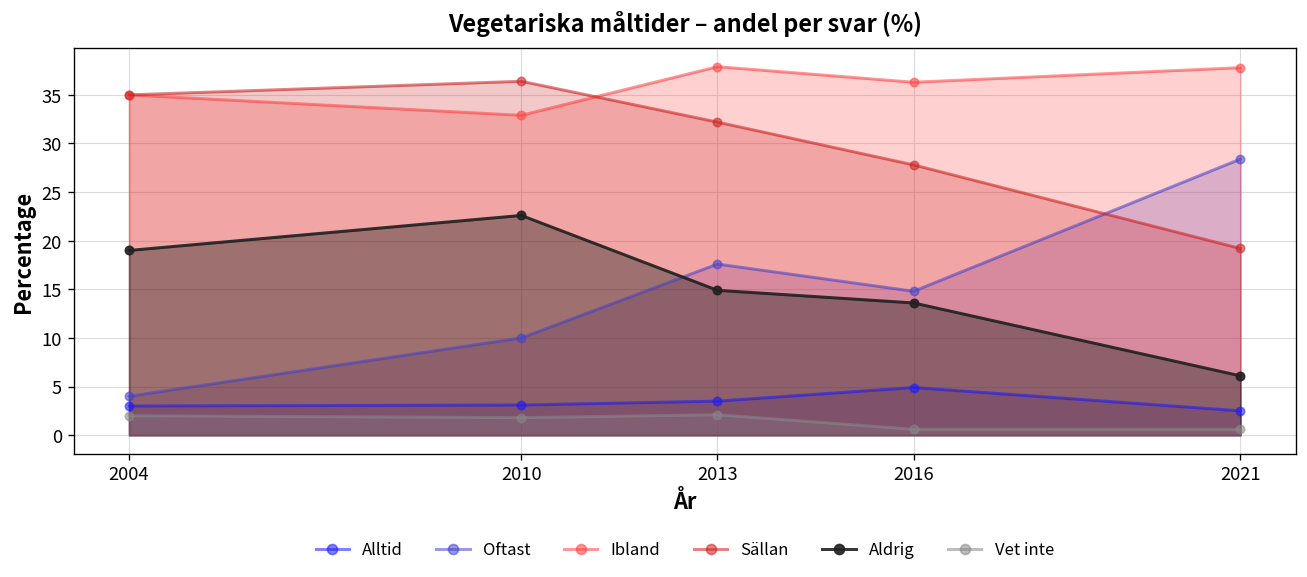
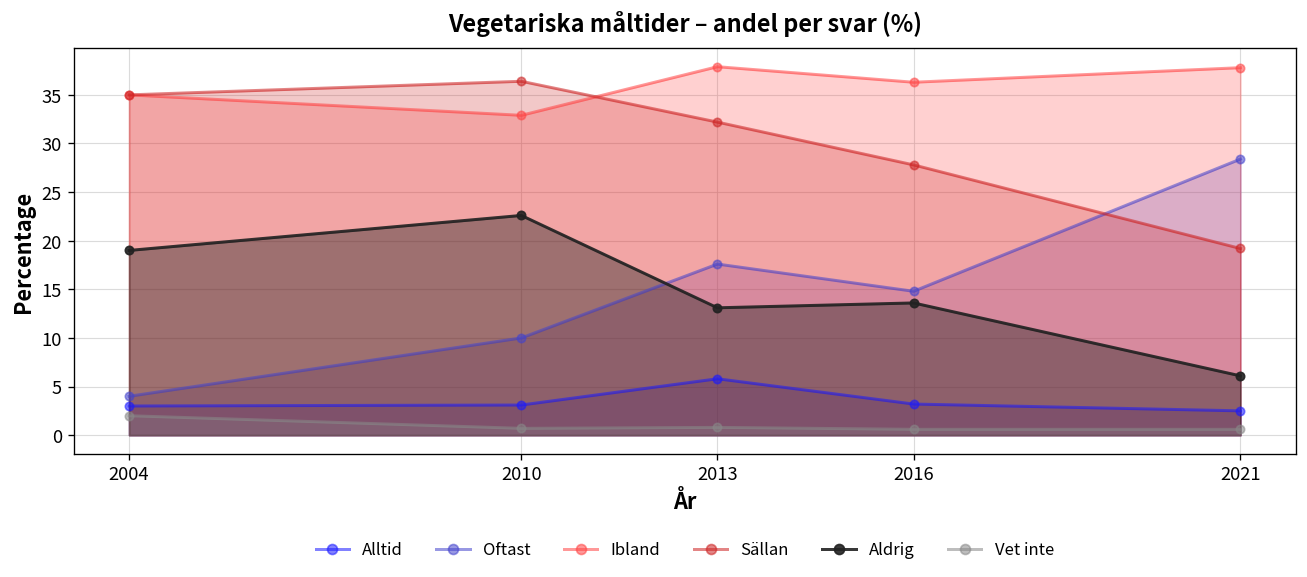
  {
    "Alltid": {
      "2004": 3,
      "2010": 3,
-     "2013": 4,
-     "2016": 5,
+     "2013": 6,
+     "2016": 3,
      "2021": 3
    },
    "Oftast": {
      "2004": 4,
      "2010": 10,
      "2013": 18,
      "2016": 15,
      "2021": 28
    },
    "Aldrig": {
      "2004": 19,
      "2010": 23,
-     "2013": 15,
+     "2013": 13,
      "2016": 14,
      "2021": 6
    },
    "Vet inte": {
      "2004": 2,
-     "2010": 2,
-     "2013": 2,
+     "2010": 1,
+     "2013": 1,
      "2016": 1,
      "2021": 1
    }
  }
